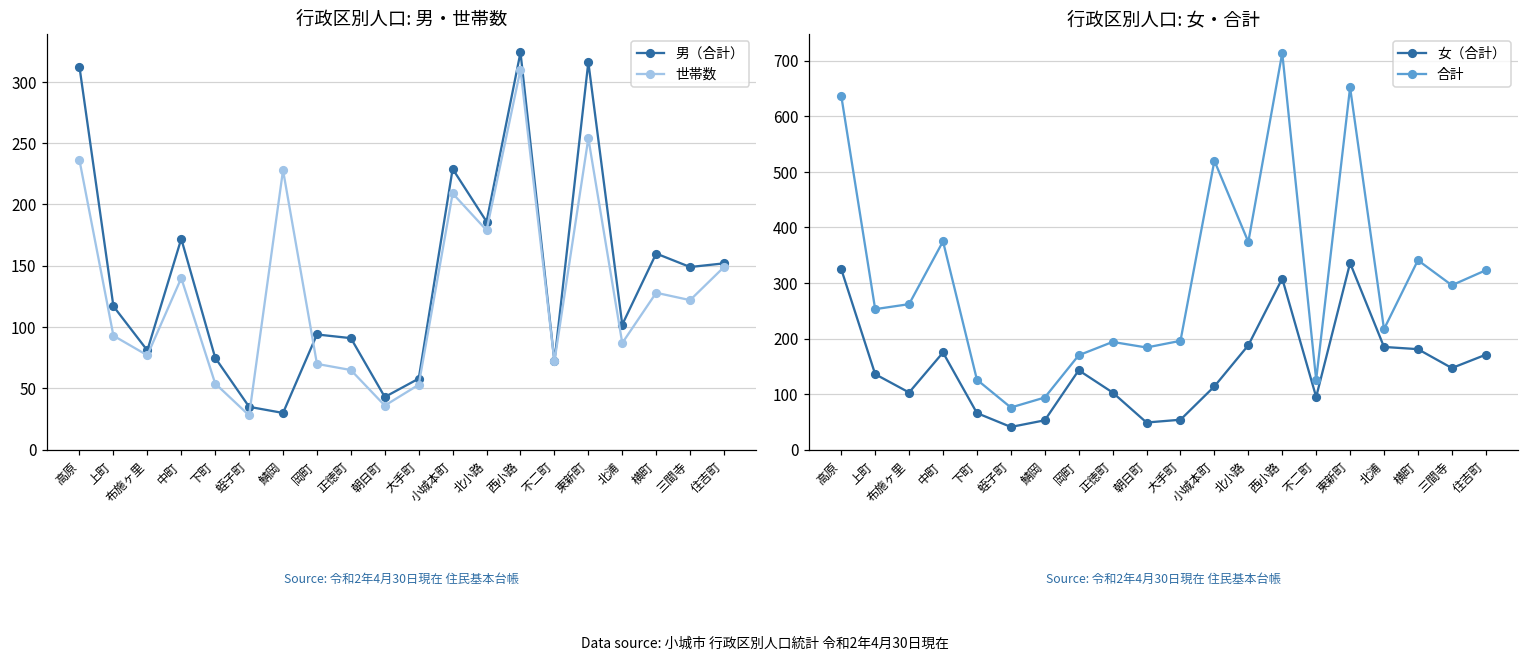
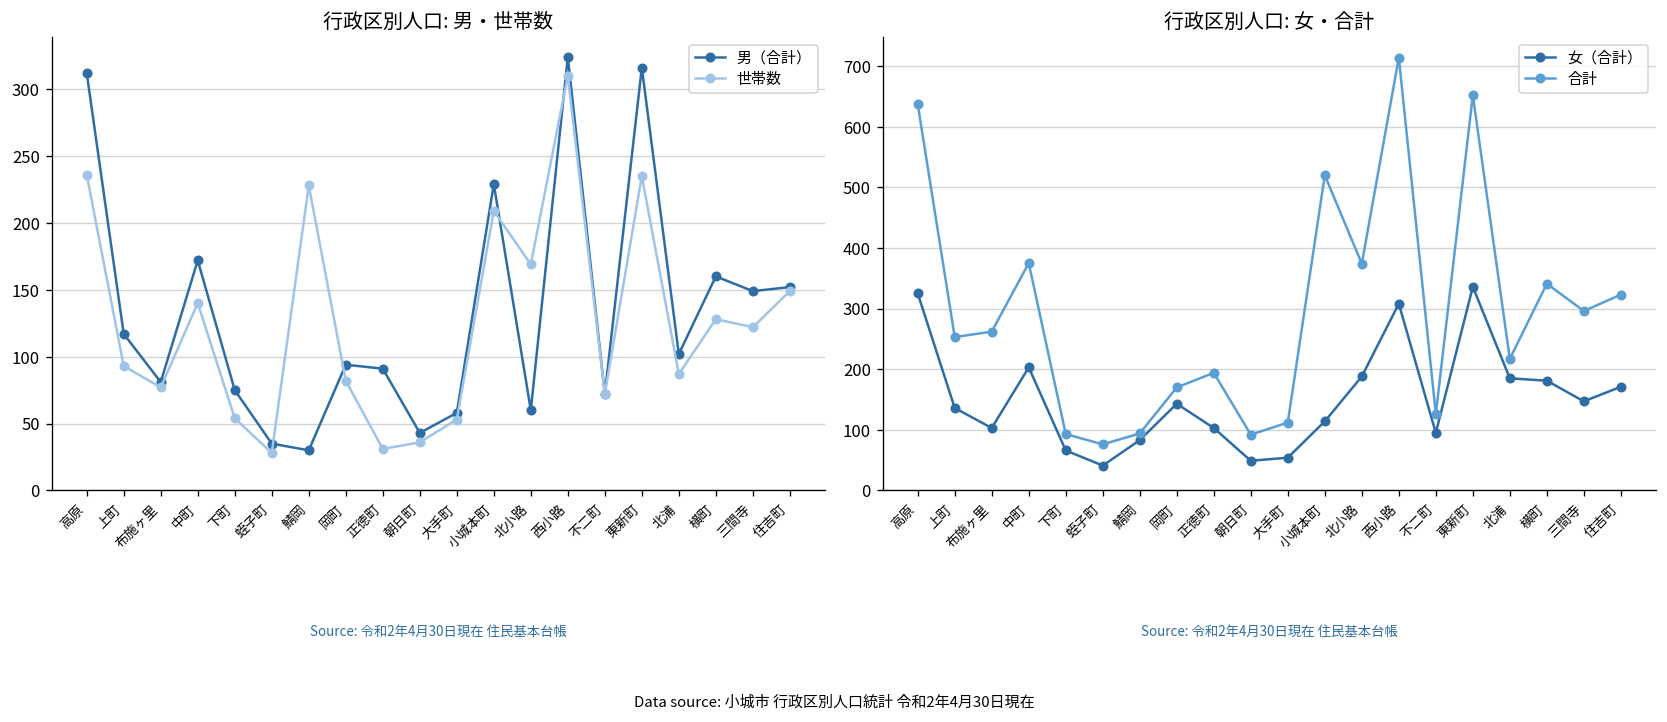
  {
    "行政区別人口: 男・世帯数": {
      "男（合計）": {
        "高原": 312,
        "上町": 117,
        "布施ヶ里": 81,
        "中町": 172,
        "下町": 75,
        "蛭子町": 35,
        "鯖岡": 30,
        "岡町": 94,
        "正徳町": 91,
        "朝日町": 43,
        "大手町": 58,
        "小城本町": 229,
-       "北小路": 186,
+       "北小路": 60,
        "西小路": 324,
        "東新町": 316,
        "北浦": 102,
        "横町": 160,
        "三間寺": 149,
        "住吉町": 152
      },
      "世帯数": {
        "高原": 236,
        "上町": 93,
        "布施ヶ里": 77,
        "中町": 140,
        "下町": 54,
        "蛭子町": 28,
        "鯖岡": 228,
-       "岡町": 70,
-       "正徳町": 65,
+       "岡町": 82,
+       "正徳町": 31,
        "朝日町": 36,
        "大手町": 53,
        "小城本町": 209,
-       "北小路": 179,
+       "北小路": 169,
        "西小路": 310,
-       "東新町": 254,
+       "東新町": 235,
        "北浦": 87,
        "横町": 128,
        "三間寺": 122,
        "住吉町": 149
      }
    },
    "行政区別人口: 女・合計": {
      "女（合計）": {
        "高原": 330,
        "上町": 140,
        "布施ヶ里": 100,
-       "中町": 180,
+       "中町": 200,
        "下町": 70,
        "蛭子町": 40,
-       "鯖岡": 50,
+       "鯖岡": 80,
        "岡町": 140,
        "正徳町": 100,
        "朝日町": 50,
        "大手町": 50,
        "小城本町": 110,
        "北小路": 190,
        "西小路": 310,
        "不二町": 100,
        "東新町": 340,
        "北浦": 190,
        "横町": 180,
        "三間寺": 150,
        "住吉町": 170
      },
      "合計": {
        "高原": 640,
        "上町": 250,
        "布施ヶ里": 260,
        "中町": 380,
-       "下町": 130,
+       "下町": 90,
        "蛭子町": 80,
        "鯖岡": 90,
        "岡町": 170,
        "正徳町": 190,
-       "朝日町": 180,
-       "大手町": 200,
+       "朝日町": 90,
+       "大手町": 110,
        "小城本町": 520,
        "北小路": 370,
        "西小路": 710,
        "不二町": 130,
        "東新町": 650,
        "北浦": 220,
        "横町": 340,
        "三間寺": 300,
        "住吉町": 320
      }
    }
  }
